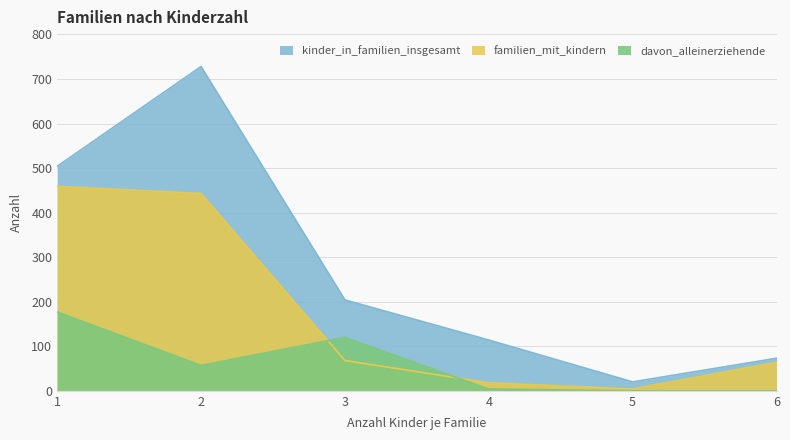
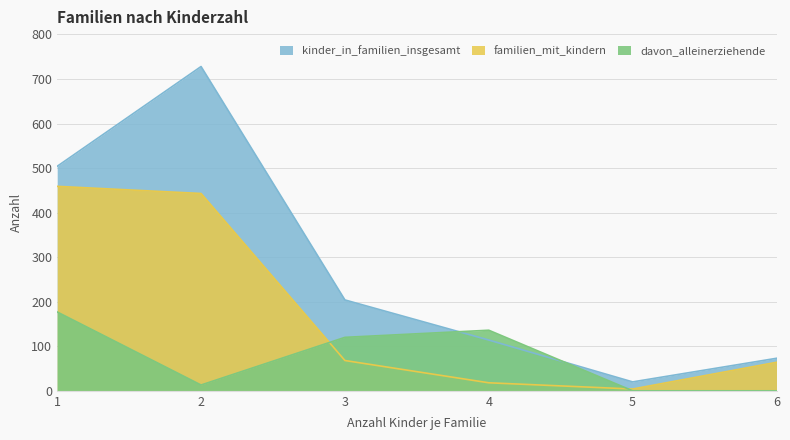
  {
    "kinder_in_familien_insgesamt": {
      "1": 500,
      "2": 730,
      "3": 200,
      "4": 110,
      "5": 20,
      "6": 70
    },
    "familien_mit_kindern": {
      "1": 460,
      "2": 440,
      "3": 70,
      "4": 20,
      "6": 60
    },
    "davon_alleinerziehende": {
      "1": 180,
-     "2": 60,
+     "2": 10,
      "3": 120,
-     "4": 0,
+     "4": 140,
      "6": 0
    }
  }
